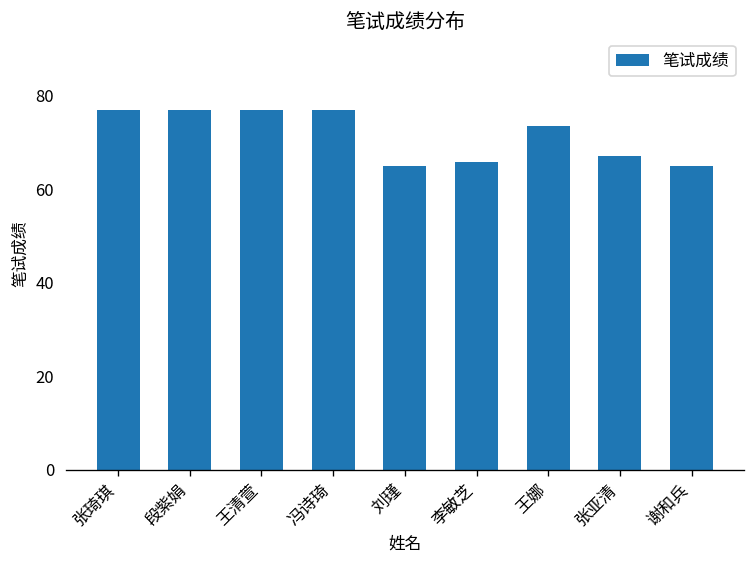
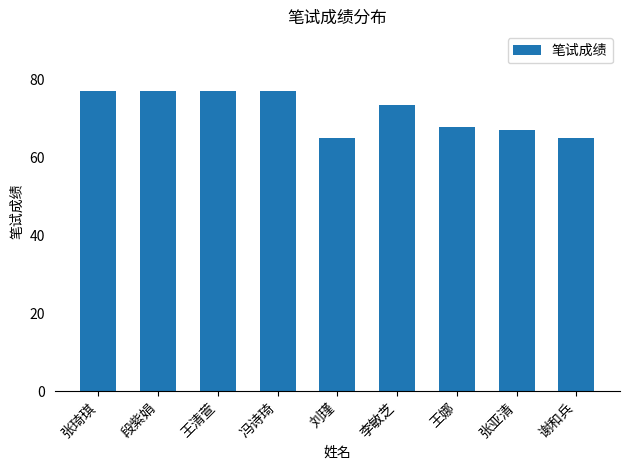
  {
    "张琦琪": 77,
    "段紫娟": 77,
    "王清萱": 77,
    "冯诗琦": 77,
    "刘瑾": 65,
-   "李敏芝": 66,
-   "王娜": 74,
+   "李敏芝": 74,
+   "王娜": 68,
    "张亚清": 67,
    "谢和兵": 65
  }
